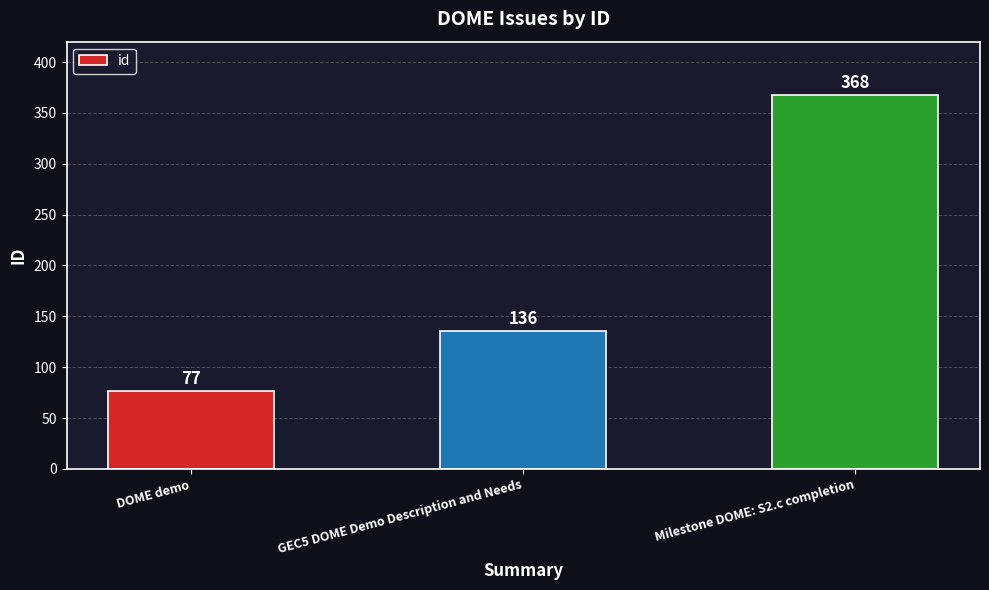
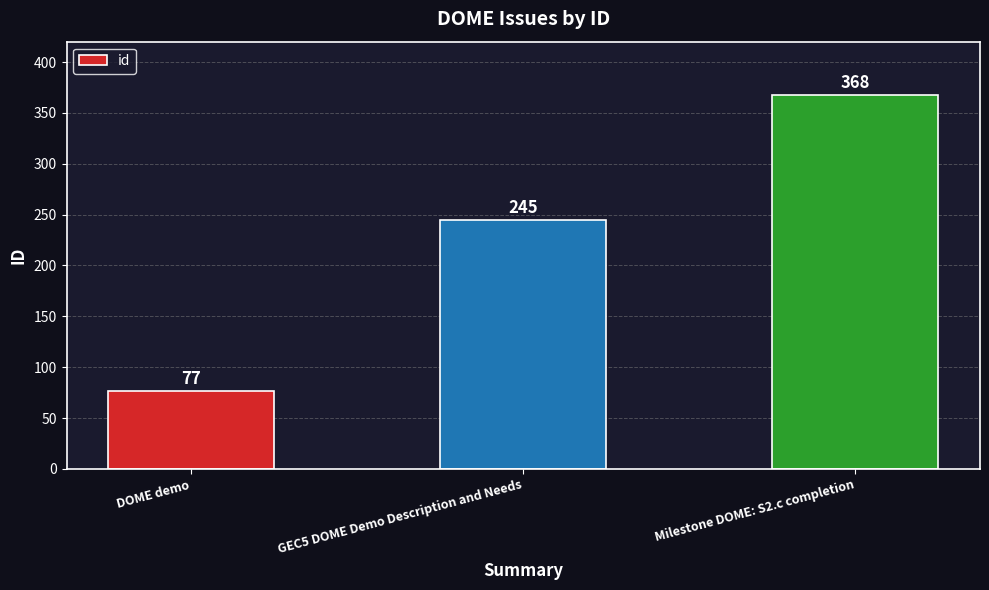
  {
    "DOME demo": 77,
-   "GEC5 DOME Demo Description and Needs": 136,
+   "GEC5 DOME Demo Description and Needs": 245,
    "Milestone DOME: S2.c completion": 368
  }
